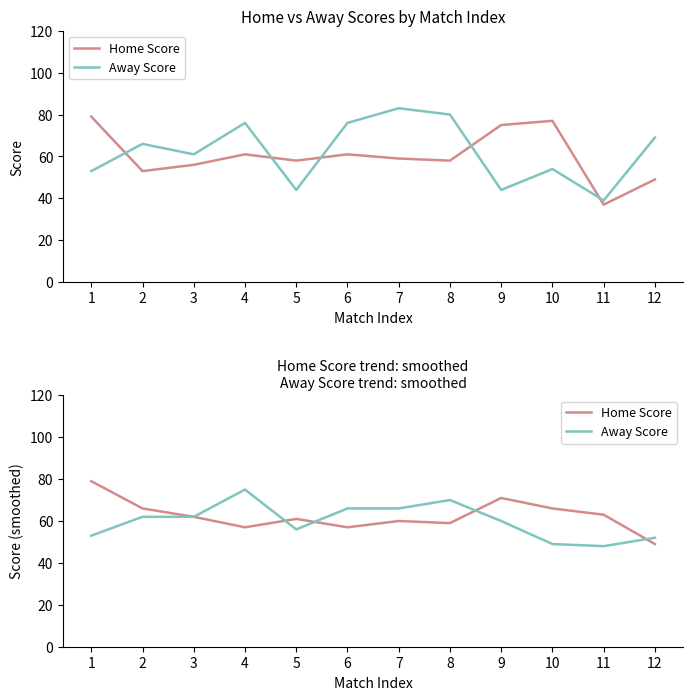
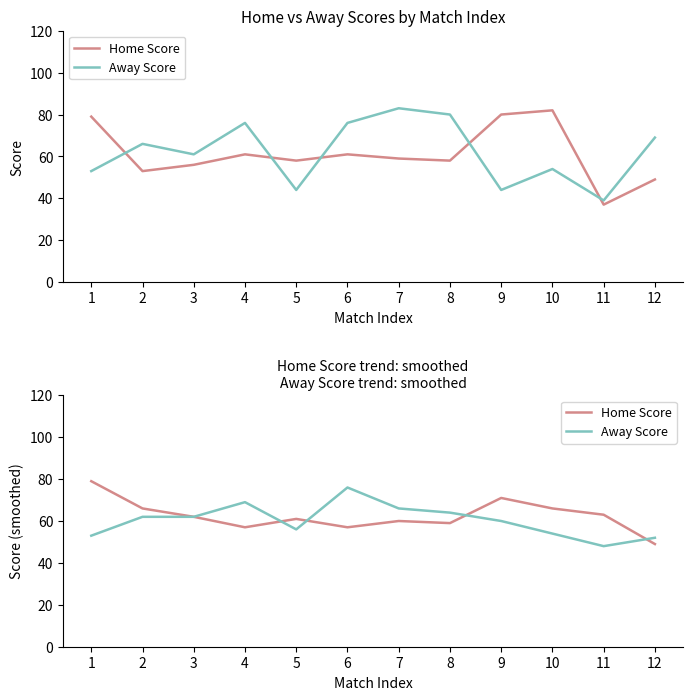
  {
    "Home vs Away Scores by Match Index": {
      "Home Score": {
        "1": 79,
        "2": 53,
        "3": 56,
        "4": 61,
        "5": 58,
        "6": 61,
        "7": 59,
        "8": 58,
-       "9": 75,
-       "10": 77,
+       "9": 80,
+       "10": 82,
        "11": 37,
        "12": 49
      },
      "Away Score": {
        "1": 53,
        "2": 66,
        "3": 61,
        "4": 76,
        "5": 44,
        "6": 76,
        "7": 83,
        "8": 80,
        "9": 44,
        "10": 54,
        "11": 39,
        "12": 69
      }
    },
    "Home Score trend: smoothed Away Score trend: smoothed": {
      "Home Score": {
        "1": 79,
        "2": 66,
        "4": 57,
        "5": 61,
        "6": 57,
        "7": 60,
        "8": 59,
        "9": 71,
        "10": 66,
        "11": 63,
        "12": 49
      },
      "Away Score": {
        "1": 53,
        "2": 62,
-       "4": 75,
+       "4": 69,
        "5": 56,
-       "6": 66,
+       "6": 76,
        "7": 66,
-       "8": 70,
+       "8": 64,
        "9": 60,
-       "10": 49,
+       "10": 54,
        "11": 48,
        "12": 52
      }
    }
  }
